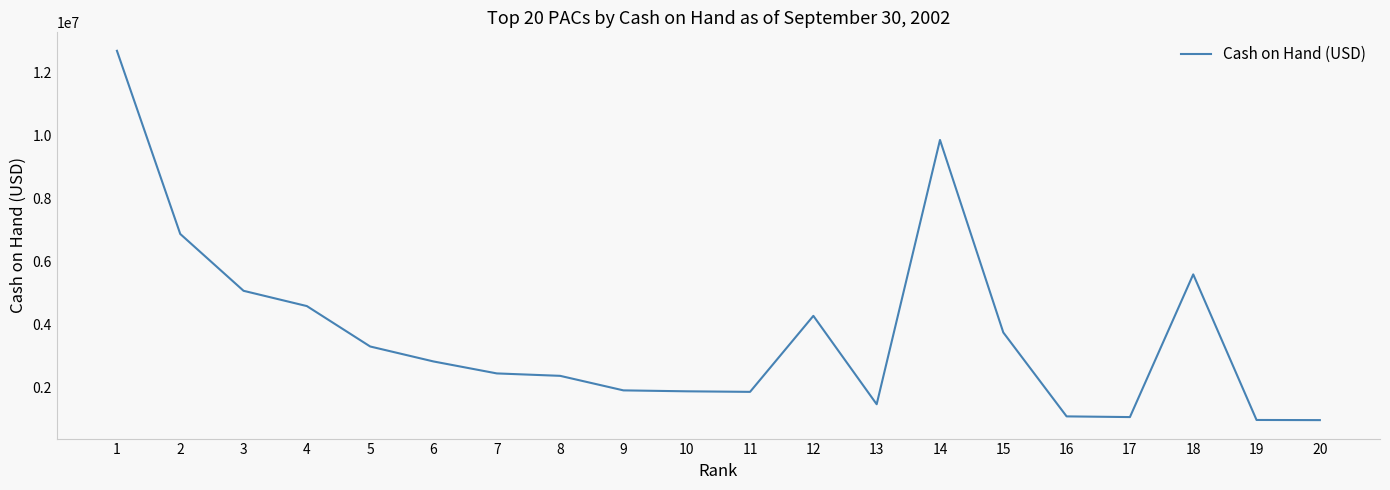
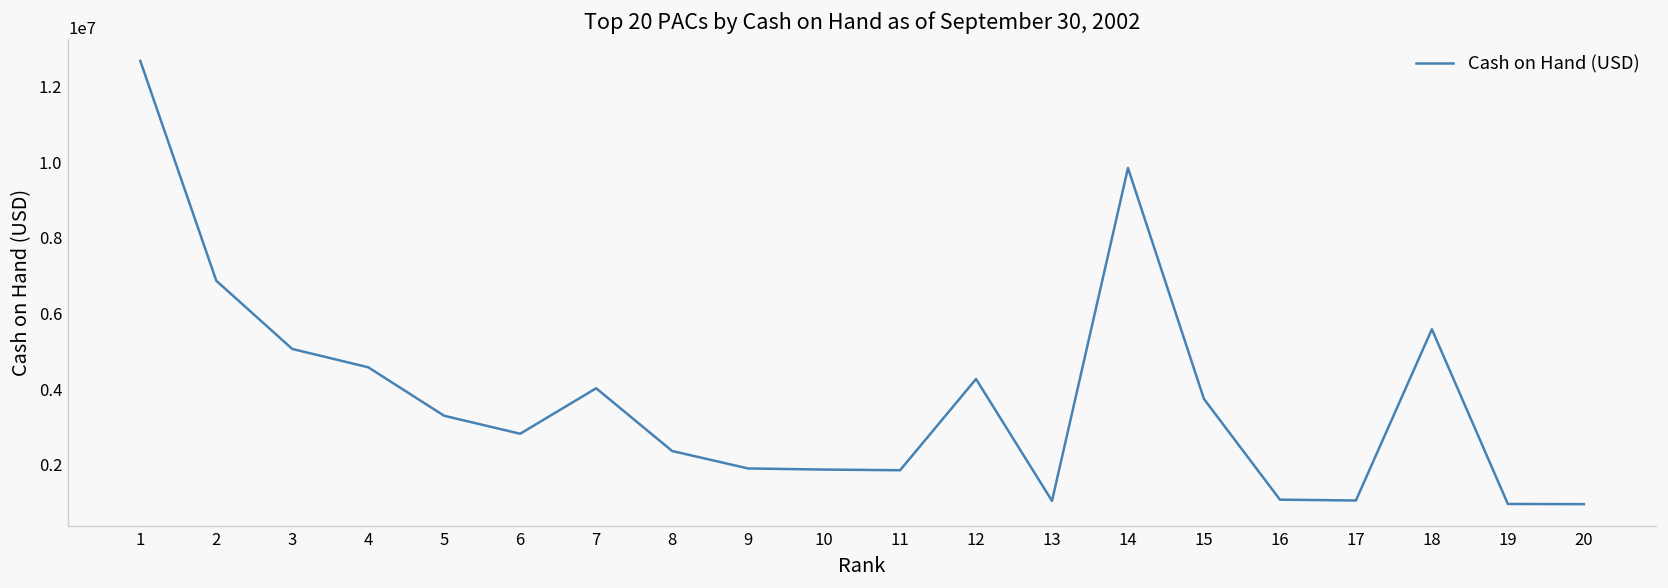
  {
    "1": 12700000,
    "2": 6900000,
    "3": 5100000,
    "4": 4600000,
    "5": 3300000,
    "6": 2800000,
-   "7": 2400000,
+   "7": 4000000,
    "8": 2400000,
    "9": 1900000,
    "10": 1900000,
    "11": 1900000,
    "12": 4300000,
-   "13": 1500000,
+   "13": 1000000,
    "14": 9900000,
    "15": 3700000,
    "16": 1100000,
    "17": 1100000,
    "18": 5600000,
    "19": 1000000,
    "20": 1000000
  }
